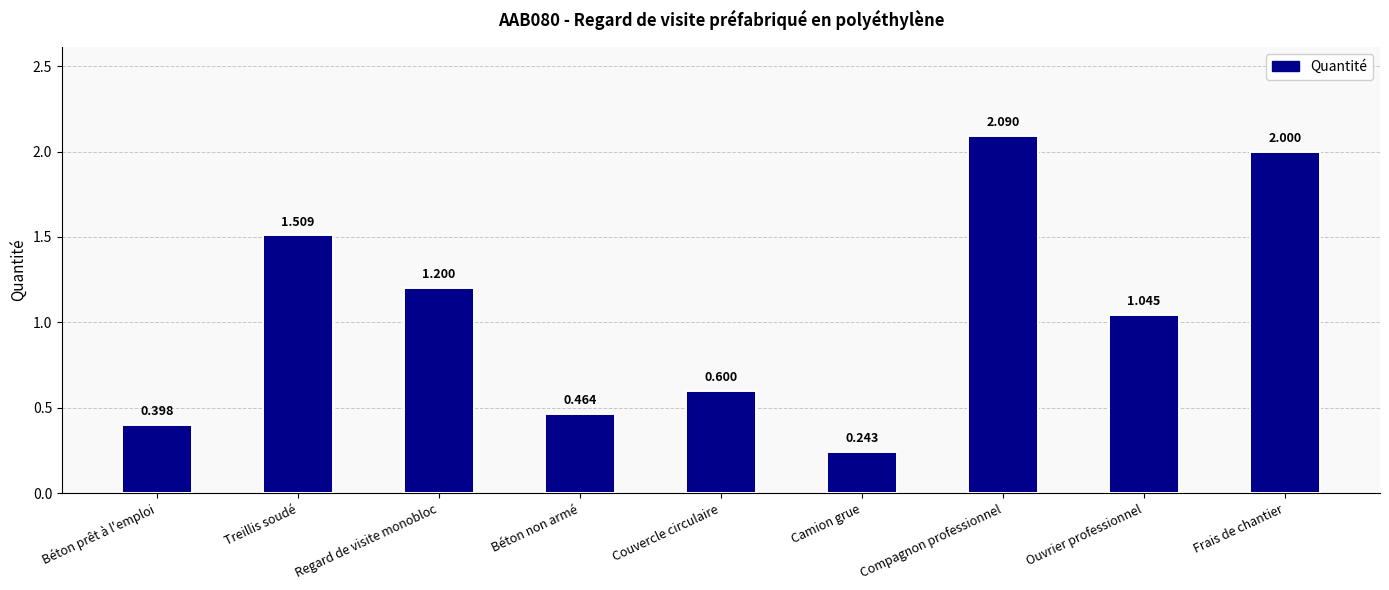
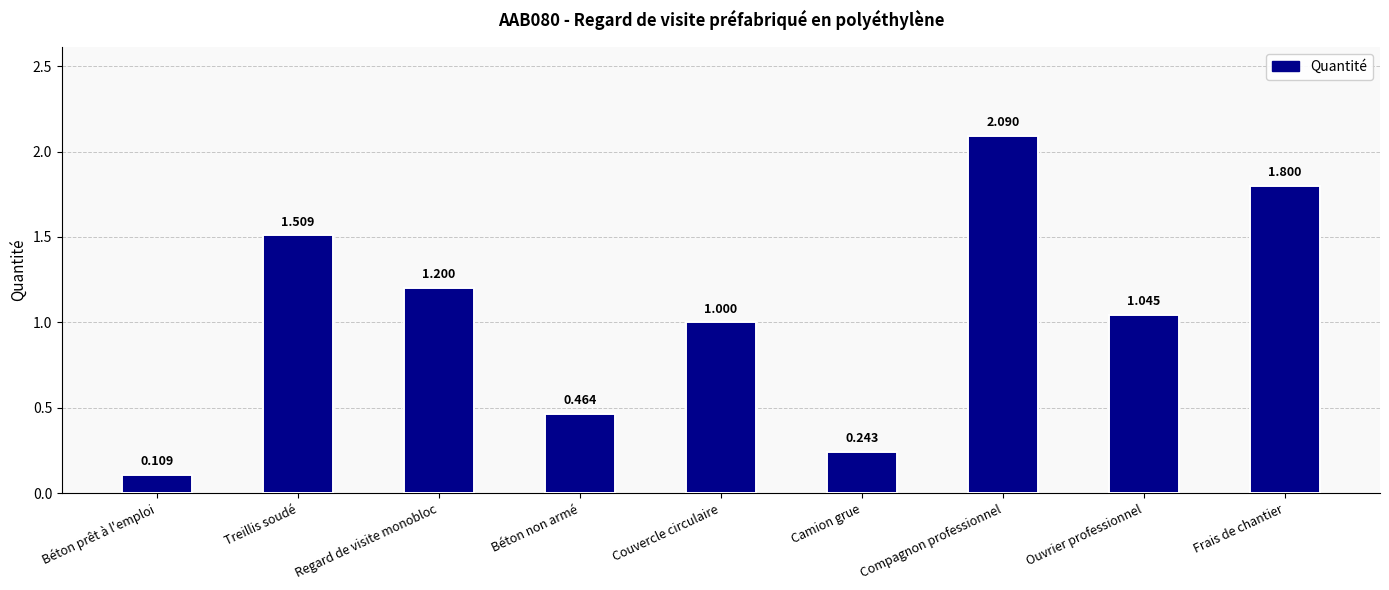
  {
    "Quantité": {
-     "Béton prêt à l'emploi": 0.398,
+     "Béton prêt à l'emploi": 0.109,
      "Treillis soudé": 1.509,
      "Regard de visite monobloc": 1.200,
      "Béton non armé": 0.464,
-     "Couvercle circulaire": 0.600,
+     "Couvercle circulaire": 1.000,
      "Camion grue": 0.243,
      "Compagnon professionnel": 2.090,
      "Ouvrier professionnel": 1.045,
-     "Frais de chantier": 2.000
+     "Frais de chantier": 1.800
    }
  }
